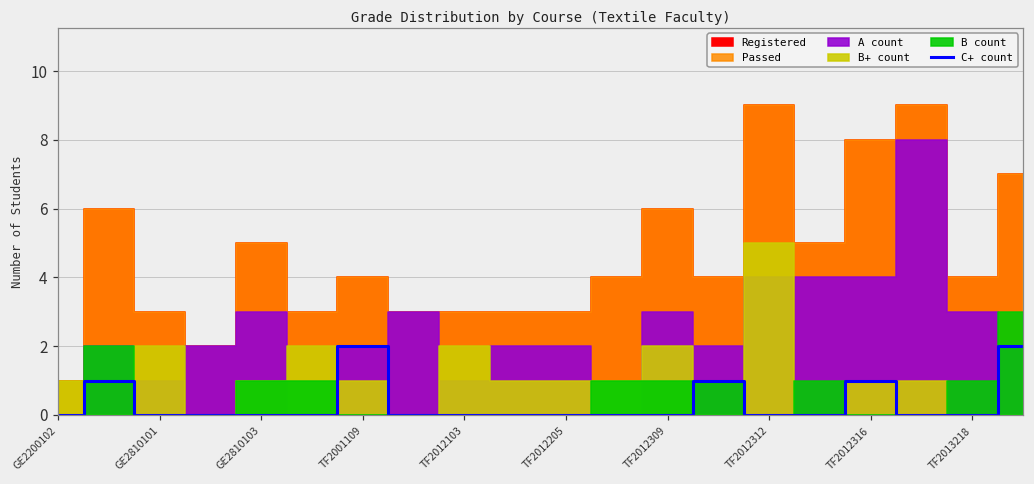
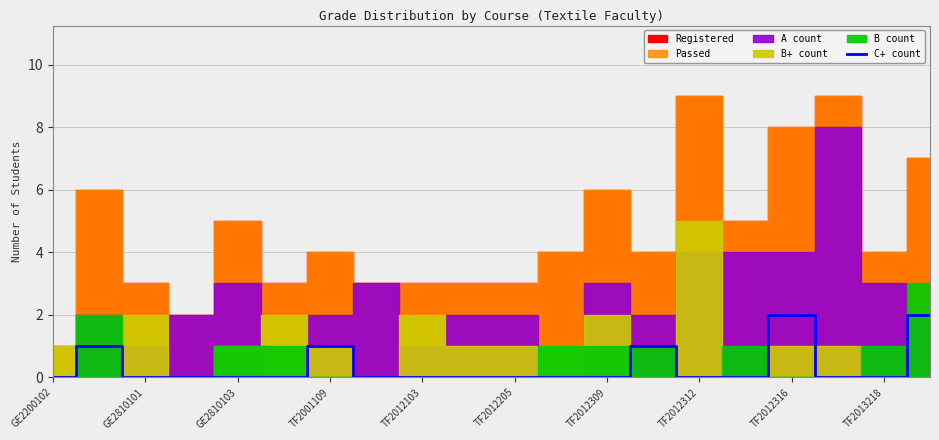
  {
    "C+ count": {
      "GE2810101": 0,
      "GE2810103": 0,
-     "TF2001109": 2,
+     "TF2001109": 1,
      "TF2012103": 0,
      "TF2012205": 0,
      "TF2012309": 0,
      "TF2012312": 0,
-     "TF2012316": 1,
+     "TF2012316": 2,
      "TF2013218": 0
    }
  }
